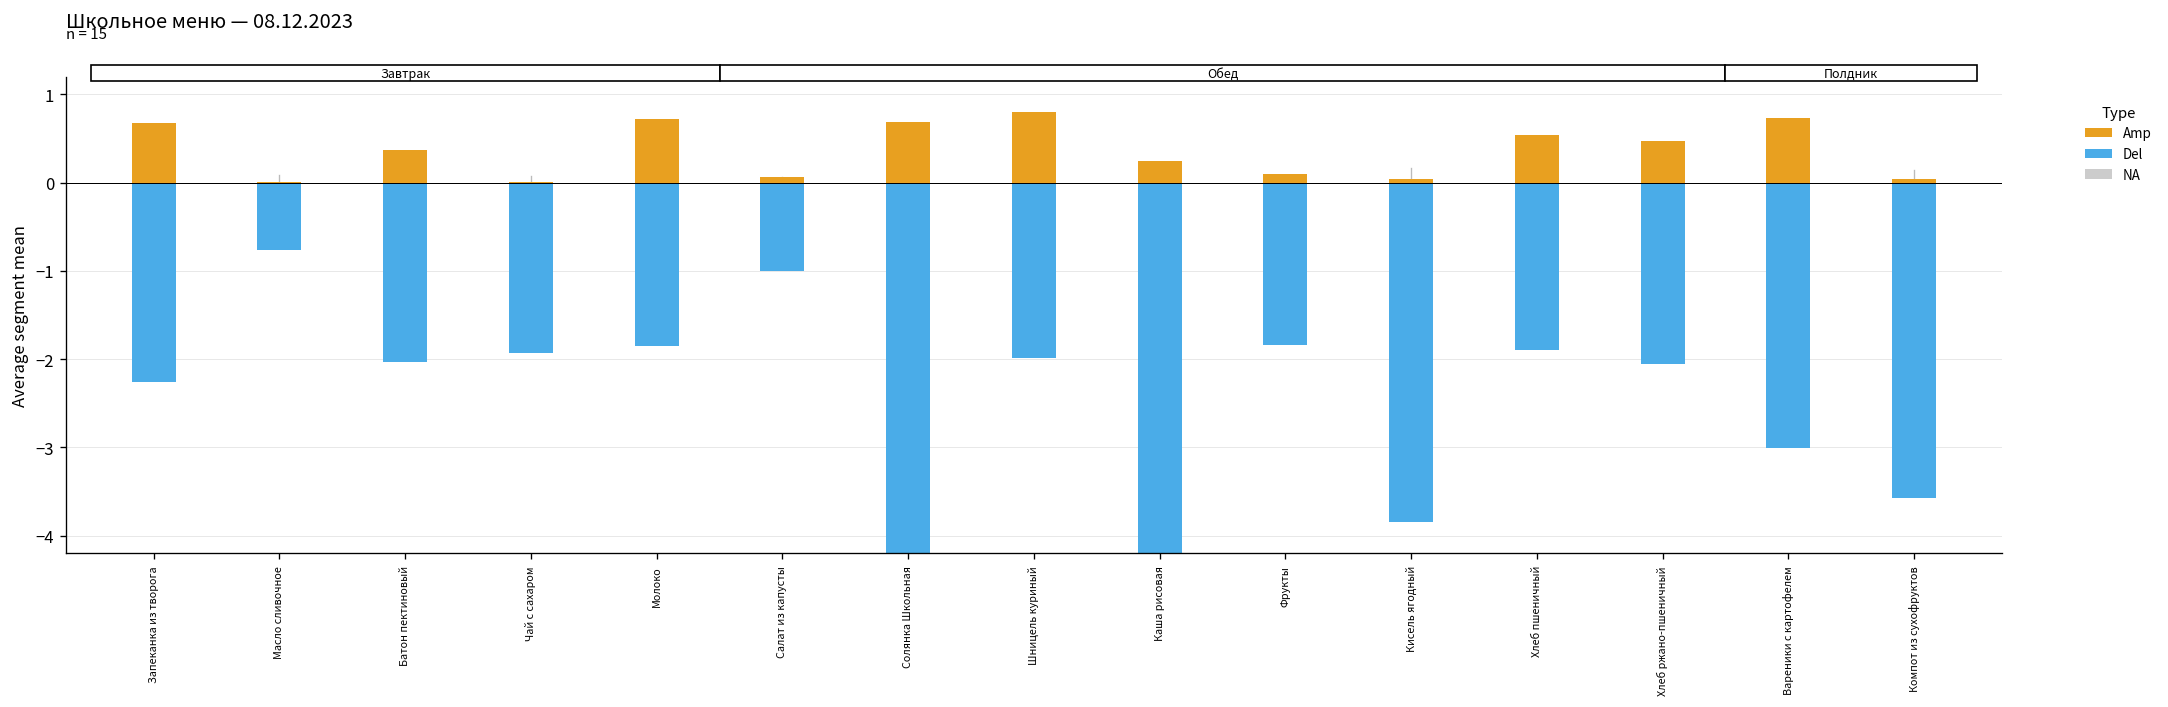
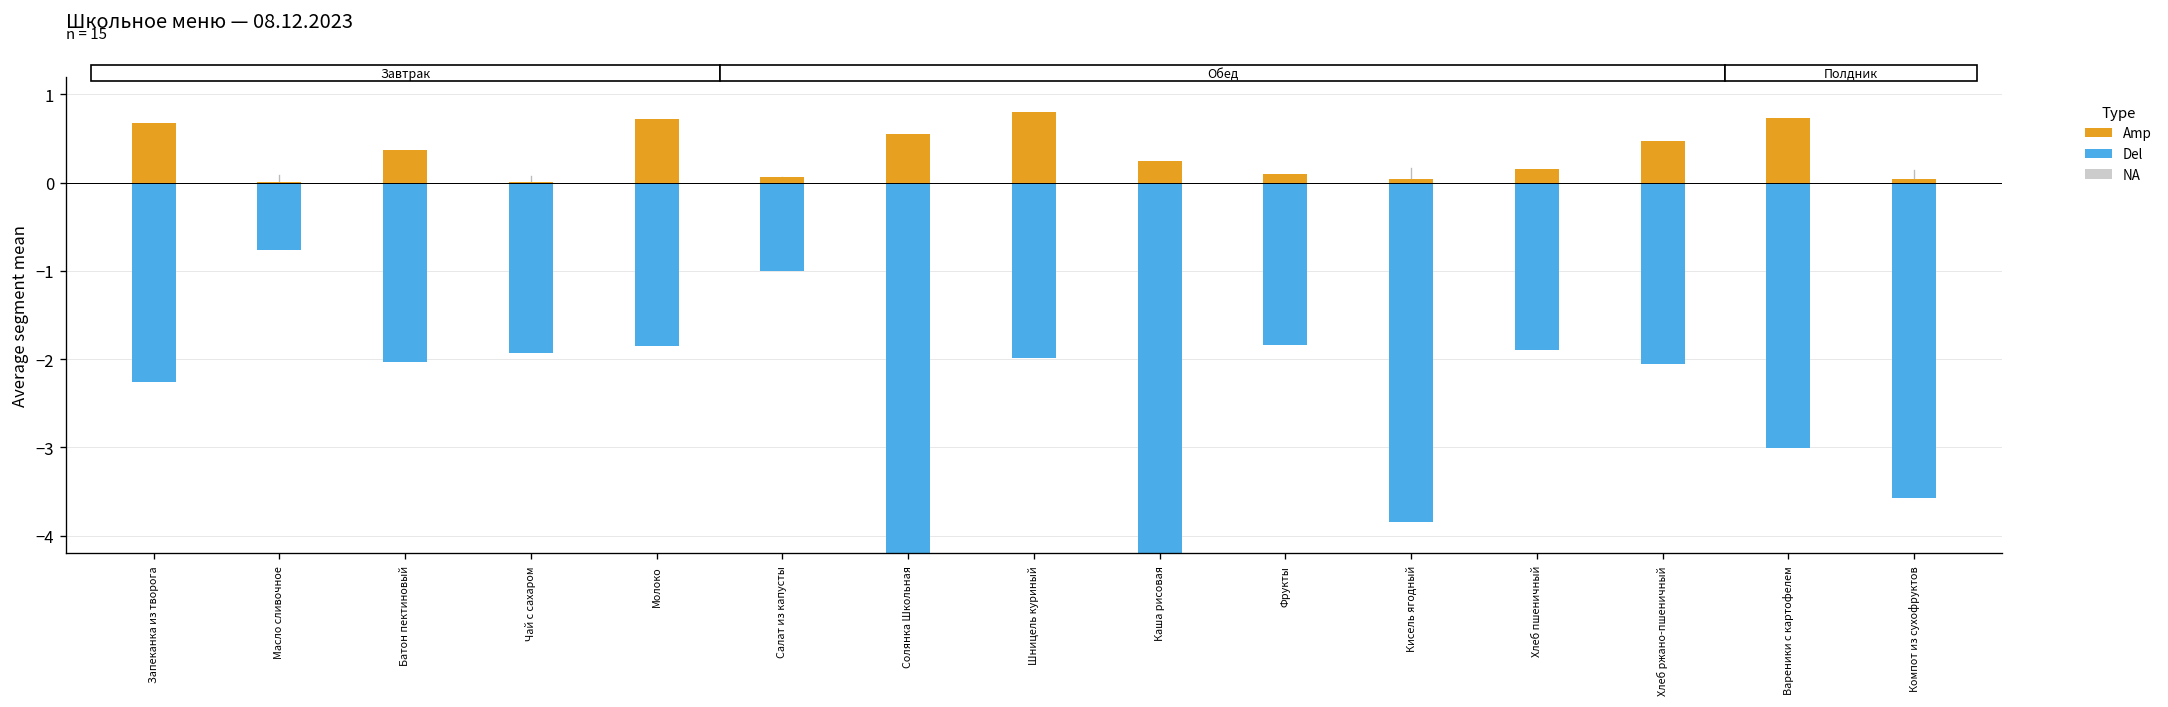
  {
    "Amp": {
      "Запеканка из творога": 0.7,
      "Батон пектиновый": 0.4,
      "Молоко": 0.7,
      "Салат из капусты": 0.1,
-     "Солянка Школьная": 0.7,
+     "Солянка Школьная": 0.6,
      "Шницель куриный": 0.8,
      "Каша рисовая": 0.2,
      "Фрукты": 0.1,
      "Кисель ягодный": 0.0,
-     "Хлеб пшеничный": 0.5,
+     "Хлеб пшеничный": 0.2,
      "Хлеб ржано-пшеничный": 0.5,
      "Вареники с картофелем": 0.7,
      "Компот из сухофруктов": 0.0
    }
  }
